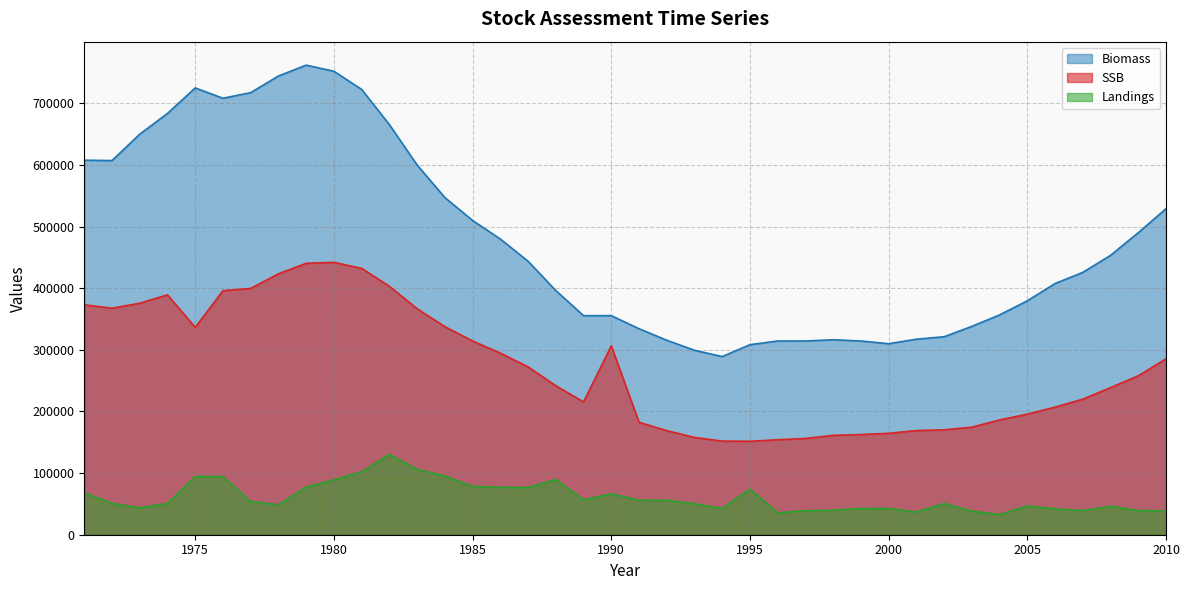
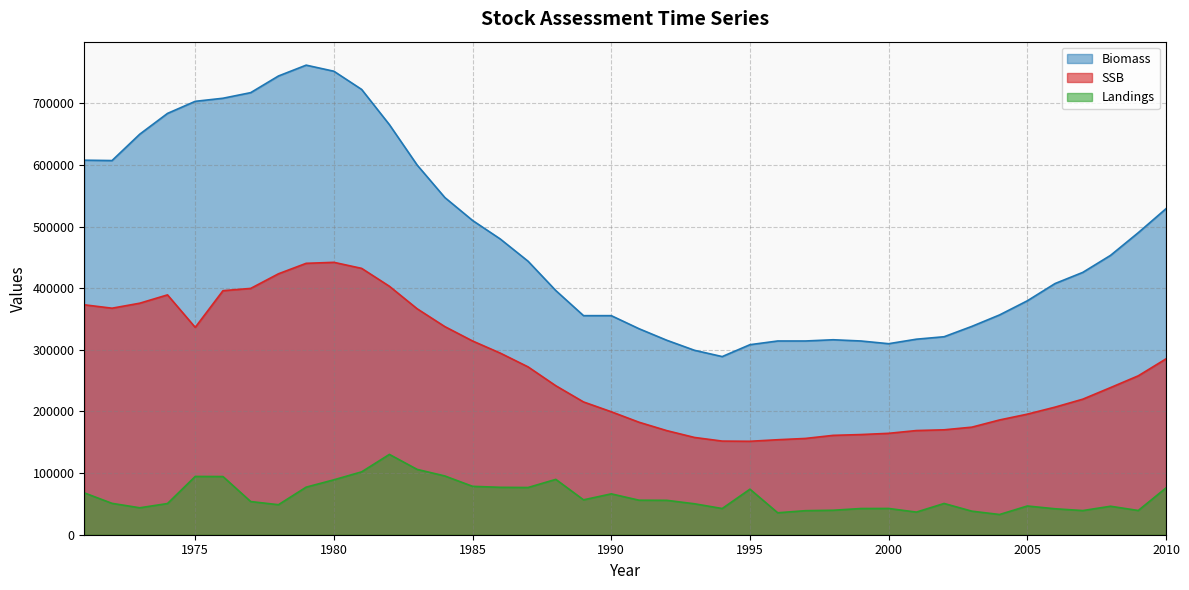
  {
    "Biomass": {
-     "1975": 720000,
+     "1975": 700000,
      "1980": 750000,
      "1985": 510000,
      "1990": 360000,
      "1995": 310000,
      "2000": 310000,
      "2005": 380000,
      "2010": 530000
    },
    "SSB": {
      "1975": 340000,
      "1980": 440000,
      "1985": 310000,
-     "1990": 310000,
+     "1990": 200000,
      "1995": 150000,
      "2000": 160000,
      "2005": 200000,
      "2010": 290000
    },
    "Landings": {
      "1975": 90000,
      "1980": 90000,
      "1985": 80000,
      "1990": 70000,
      "1995": 70000,
      "2000": 40000,
      "2005": 50000,
-     "2010": 40000
+     "2010": 80000
    }
  }
